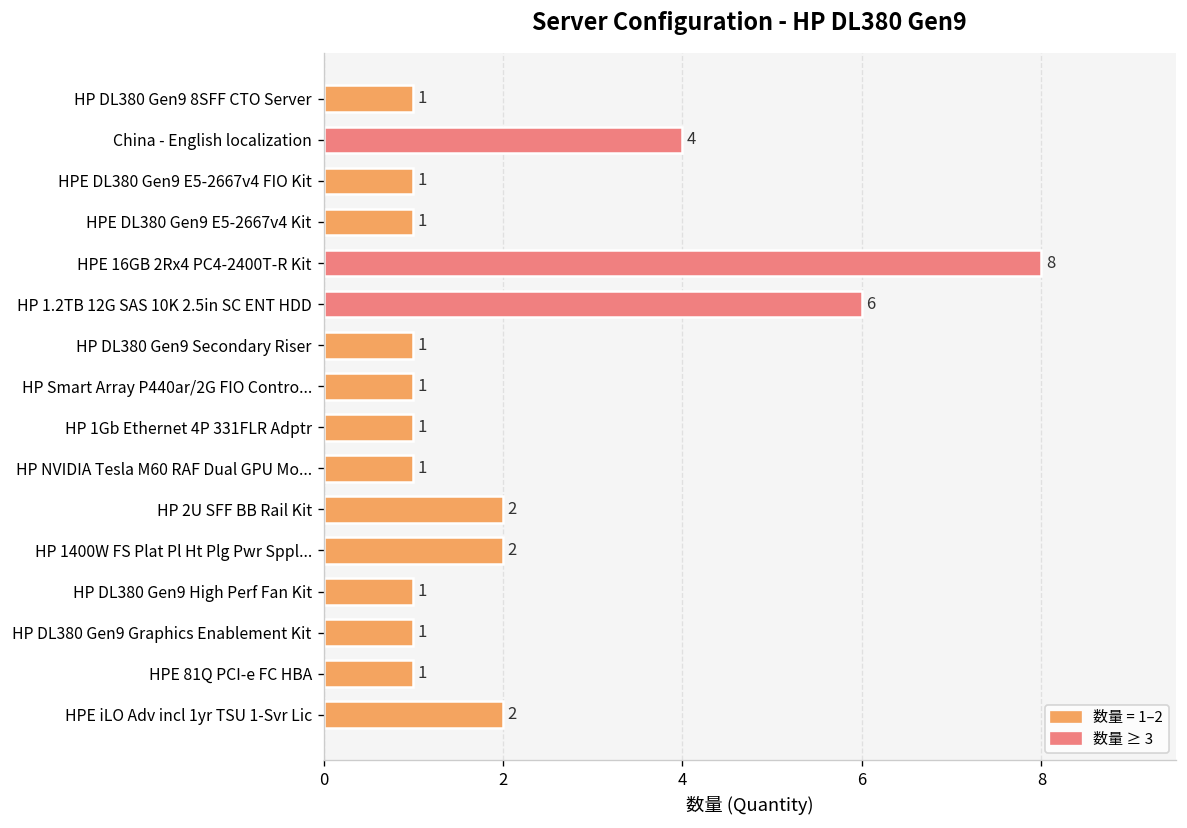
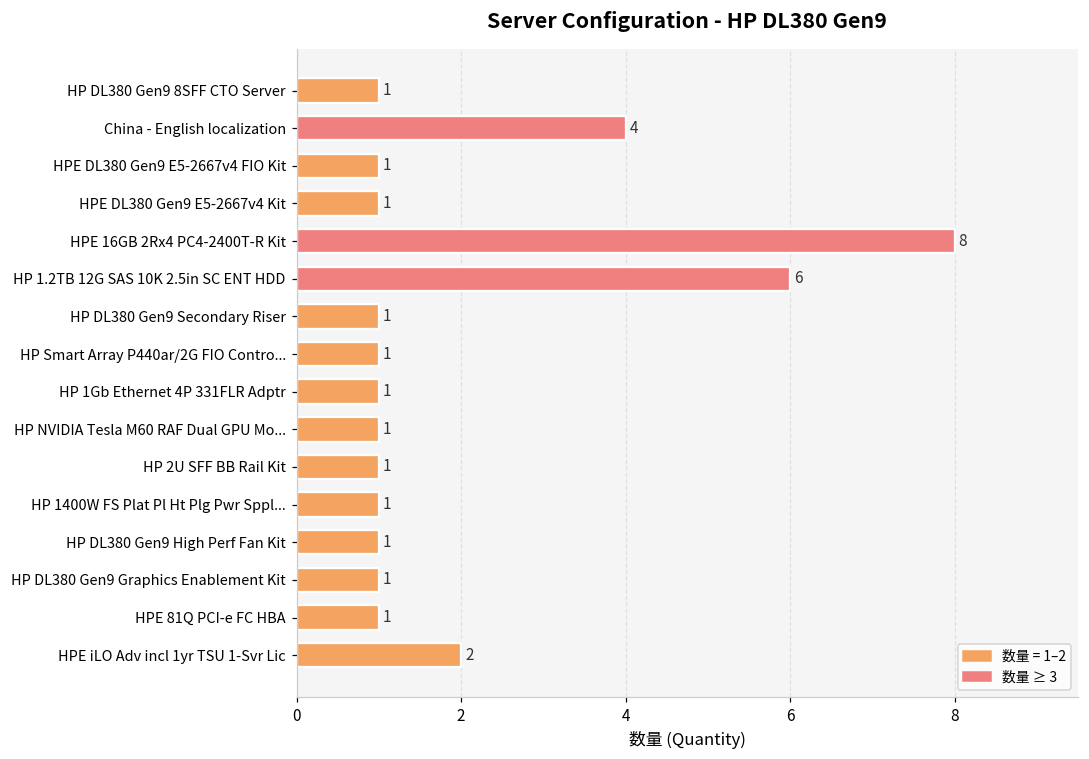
  {
    "HP DL380 Gen9 8SFF CTO Server": 1,
    "China - English localization": 4,
    "HPE DL380 Gen9 E5-2667v4 FIO Kit": 1,
    "HPE DL380 Gen9 E5-2667v4 Kit": 1,
    "HPE 16GB 2Rx4 PC4-2400T-R Kit": 8,
    "HP 1.2TB 12G SAS 10K 2.5in SC ENT HDD": 6,
    "HP DL380 Gen9 Secondary Riser": 1,
    "HP Smart Array P440ar/2G FIO Contro...": 1,
    "HP 1Gb Ethernet 4P 331FLR Adptr": 1,
    "HP NVIDIA Tesla M60 RAF Dual GPU Mo...": 1,
-   "HP 2U SFF BB Rail Kit": 2,
-   "HP 1400W FS Plat Pl Ht Plg Pwr Sppl...": 2,
+   "HP 2U SFF BB Rail Kit": 1,
+   "HP 1400W FS Plat Pl Ht Plg Pwr Sppl...": 1,
    "HP DL380 Gen9 High Perf Fan Kit": 1,
    "HP DL380 Gen9 Graphics Enablement Kit": 1,
    "HPE 81Q PCI-e FC HBA": 1,
    "HPE iLO Adv incl 1yr TSU 1-Svr Lic": 2
  }
